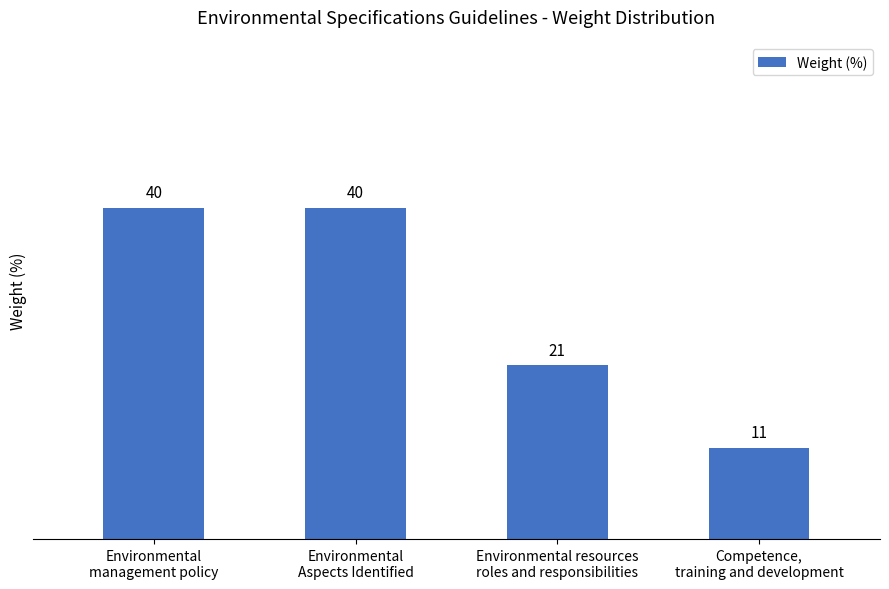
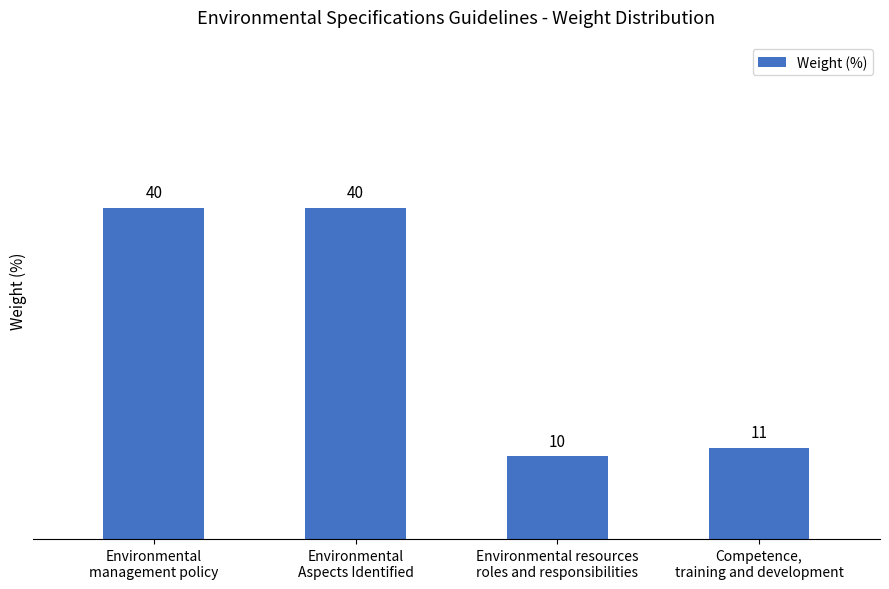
  {
    "Environmental management policy": 40,
    "Environmental Aspects Identified": 40,
-   "Environmental resources roles and responsibilities": 21,
+   "Environmental resources roles and responsibilities": 10,
    "Competence, training and development": 11
  }
